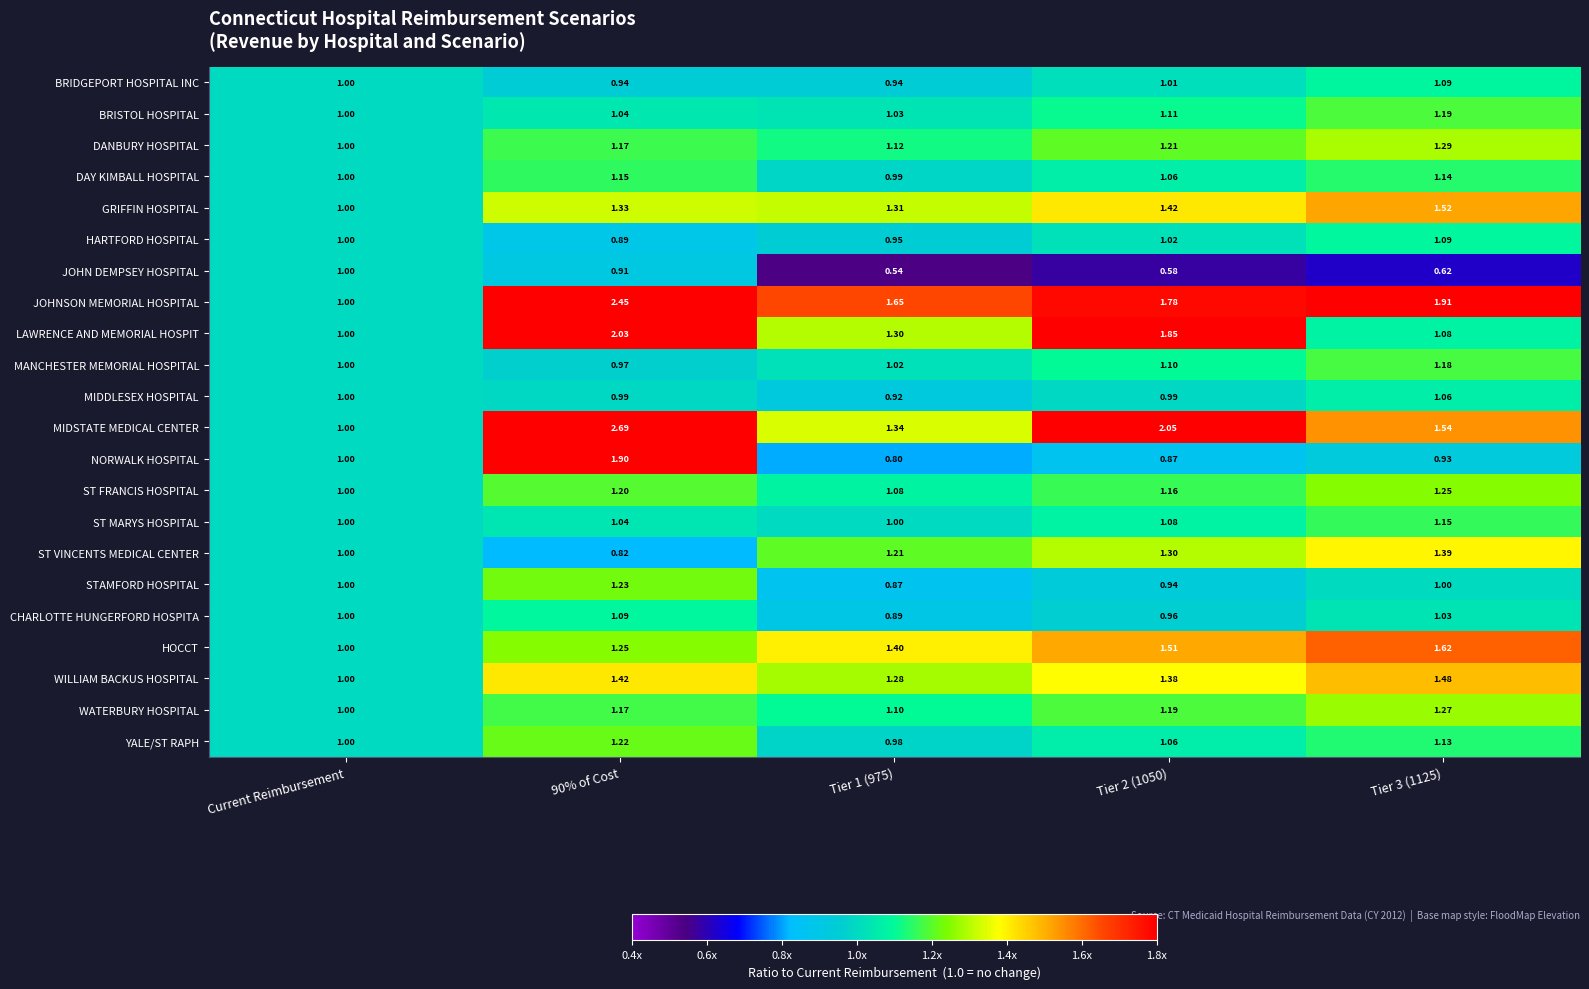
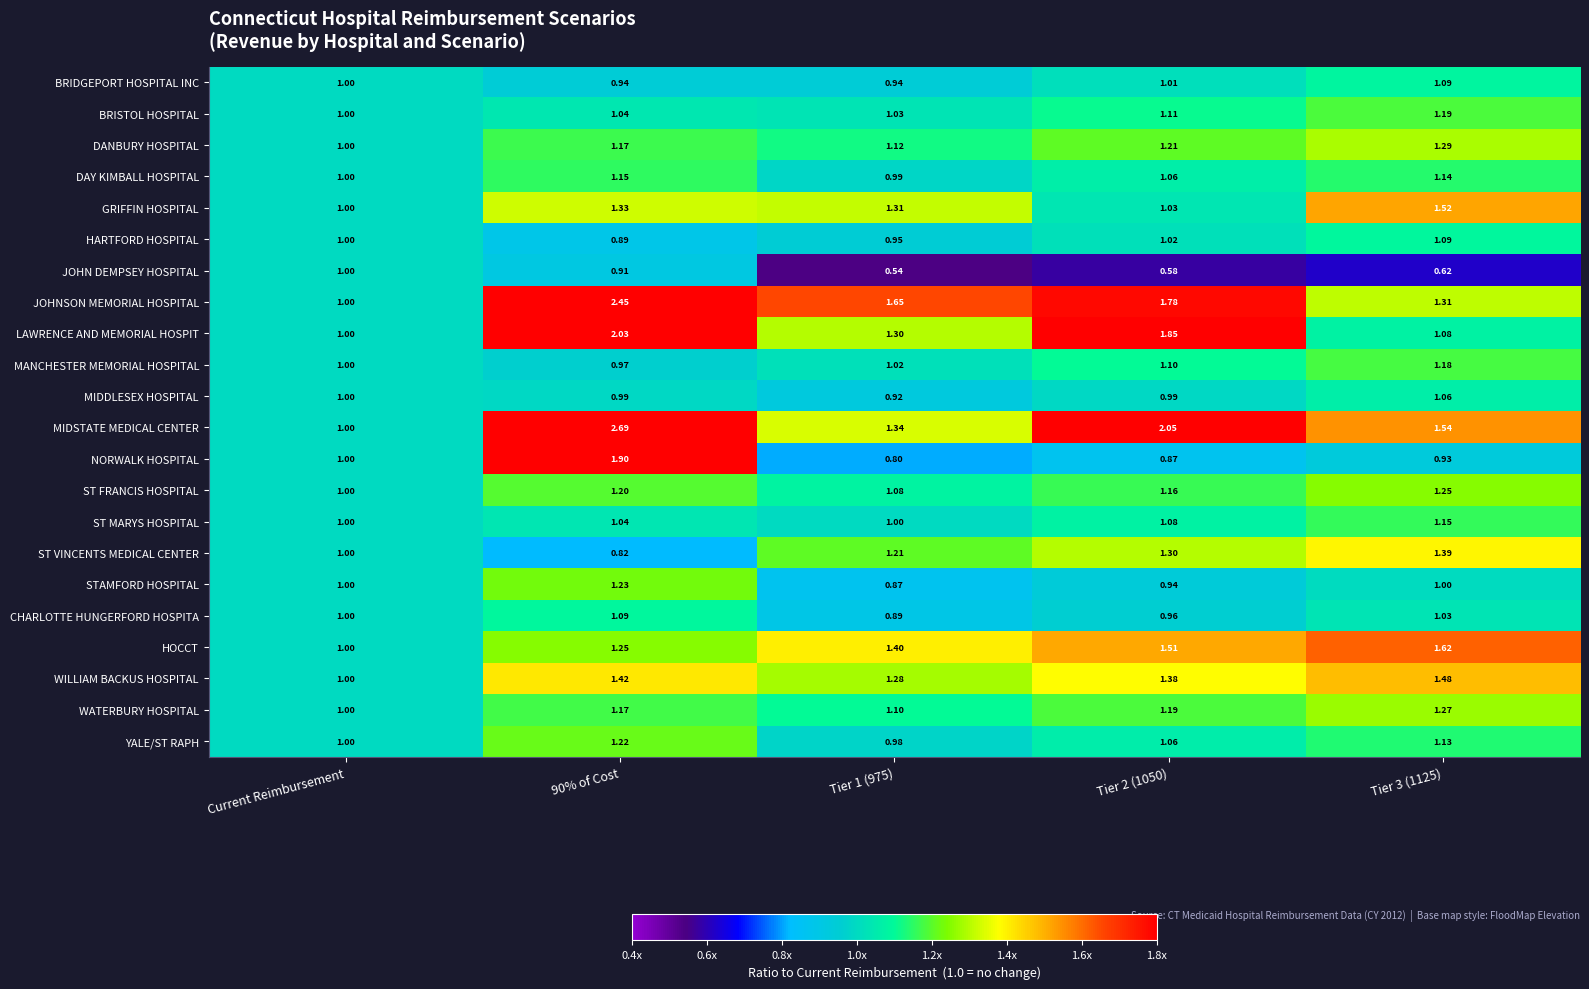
  {
    "BRIDGEPORT HOSPITAL INC": {
      "Current Reimbursement": 1.00,
      "90% of Cost": 0.94,
      "Tier 1 (975)": 0.94,
      "Tier 2 (1050)": 1.01,
      "Tier 3 (1125)": 1.09
    },
    "BRISTOL HOSPITAL": {
      "Current Reimbursement": 1.00,
      "90% of Cost": 1.04,
      "Tier 1 (975)": 1.03,
      "Tier 2 (1050)": 1.11,
      "Tier 3 (1125)": 1.19
    },
    "DANBURY HOSPITAL": {
      "Current Reimbursement": 1.00,
      "90% of Cost": 1.17,
      "Tier 1 (975)": 1.12,
      "Tier 2 (1050)": 1.21,
      "Tier 3 (1125)": 1.29
    },
    "DAY KIMBALL HOSPITAL": {
      "Current Reimbursement": 1.00,
      "90% of Cost": 1.15,
      "Tier 1 (975)": 0.99,
      "Tier 2 (1050)": 1.06,
      "Tier 3 (1125)": 1.14
    },
    "GRIFFIN HOSPITAL": {
      "Current Reimbursement": 1.00,
      "90% of Cost": 1.33,
      "Tier 1 (975)": 1.31,
-     "Tier 2 (1050)": 1.42,
+     "Tier 2 (1050)": 1.03,
      "Tier 3 (1125)": 1.52
    },
    "HARTFORD HOSPITAL": {
      "Current Reimbursement": 1.00,
      "90% of Cost": 0.89,
      "Tier 1 (975)": 0.95,
      "Tier 2 (1050)": 1.02,
      "Tier 3 (1125)": 1.09
    },
    "JOHN DEMPSEY HOSPITAL": {
      "Current Reimbursement": 1.00,
      "90% of Cost": 0.91,
      "Tier 1 (975)": 0.54,
      "Tier 2 (1050)": 0.58,
      "Tier 3 (1125)": 0.62
    },
    "JOHNSON MEMORIAL HOSPITAL": {
      "Current Reimbursement": 1.00,
      "90% of Cost": 2.45,
      "Tier 1 (975)": 1.65,
      "Tier 2 (1050)": 1.78,
-     "Tier 3 (1125)": 1.91
+     "Tier 3 (1125)": 1.31
    },
    "LAWRENCE AND MEMORIAL HOSPIT": {
      "Current Reimbursement": 1.00,
      "90% of Cost": 2.03,
      "Tier 1 (975)": 1.30,
      "Tier 2 (1050)": 1.85,
      "Tier 3 (1125)": 1.08
    },
    "MANCHESTER MEMORIAL HOSPITAL": {
      "Current Reimbursement": 1.00,
      "90% of Cost": 0.97,
      "Tier 1 (975)": 1.02,
      "Tier 2 (1050)": 1.10,
      "Tier 3 (1125)": 1.18
    },
    "MIDDLESEX HOSPITAL": {
      "Current Reimbursement": 1.00,
      "90% of Cost": 0.99,
      "Tier 1 (975)": 0.92,
      "Tier 2 (1050)": 0.99,
      "Tier 3 (1125)": 1.06
    },
    "MIDSTATE MEDICAL CENTER": {
      "Current Reimbursement": 1.00,
      "90% of Cost": 2.69,
      "Tier 1 (975)": 1.34,
      "Tier 2 (1050)": 2.05,
      "Tier 3 (1125)": 1.54
    },
    "NORWALK HOSPITAL": {
      "Current Reimbursement": 1.00,
      "90% of Cost": 1.90,
      "Tier 1 (975)": 0.80,
      "Tier 2 (1050)": 0.87,
      "Tier 3 (1125)": 0.93
    },
    "ST FRANCIS HOSPITAL": {
      "Current Reimbursement": 1.00,
      "90% of Cost": 1.20,
      "Tier 1 (975)": 1.08,
      "Tier 2 (1050)": 1.16,
      "Tier 3 (1125)": 1.25
    },
    "ST MARYS HOSPITAL": {
      "Current Reimbursement": 1.00,
      "90% of Cost": 1.04,
      "Tier 1 (975)": 1.00,
      "Tier 2 (1050)": 1.08,
      "Tier 3 (1125)": 1.15
    },
    "ST VINCENTS MEDICAL CENTER": {
      "Current Reimbursement": 1.00,
      "90% of Cost": 0.82,
      "Tier 1 (975)": 1.21,
      "Tier 2 (1050)": 1.30,
      "Tier 3 (1125)": 1.39
    },
    "STAMFORD HOSPITAL": {
      "Current Reimbursement": 1.00,
      "90% of Cost": 1.23,
      "Tier 1 (975)": 0.87,
      "Tier 2 (1050)": 0.94,
      "Tier 3 (1125)": 1.00
    },
    "CHARLOTTE HUNGERFORD HOSPITA": {
      "Current Reimbursement": 1.00,
      "90% of Cost": 1.09,
      "Tier 1 (975)": 0.89,
      "Tier 2 (1050)": 0.96,
      "Tier 3 (1125)": 1.03
    },
    "HOCCT": {
      "Current Reimbursement": 1.00,
      "90% of Cost": 1.25,
      "Tier 1 (975)": 1.40,
      "Tier 2 (1050)": 1.51,
      "Tier 3 (1125)": 1.62
    },
    "WILLIAM BACKUS HOSPITAL": {
      "Current Reimbursement": 1.00,
      "90% of Cost": 1.42,
      "Tier 1 (975)": 1.28,
      "Tier 2 (1050)": 1.38,
      "Tier 3 (1125)": 1.48
    },
    "WATERBURY HOSPITAL": {
      "Current Reimbursement": 1.00,
      "90% of Cost": 1.17,
      "Tier 1 (975)": 1.10,
      "Tier 2 (1050)": 1.19,
      "Tier 3 (1125)": 1.27
    },
    "YALE/ST RAPH": {
      "Current Reimbursement": 1.00,
      "90% of Cost": 1.22,
      "Tier 1 (975)": 0.98,
      "Tier 2 (1050)": 1.06,
      "Tier 3 (1125)": 1.13
    }
  }
